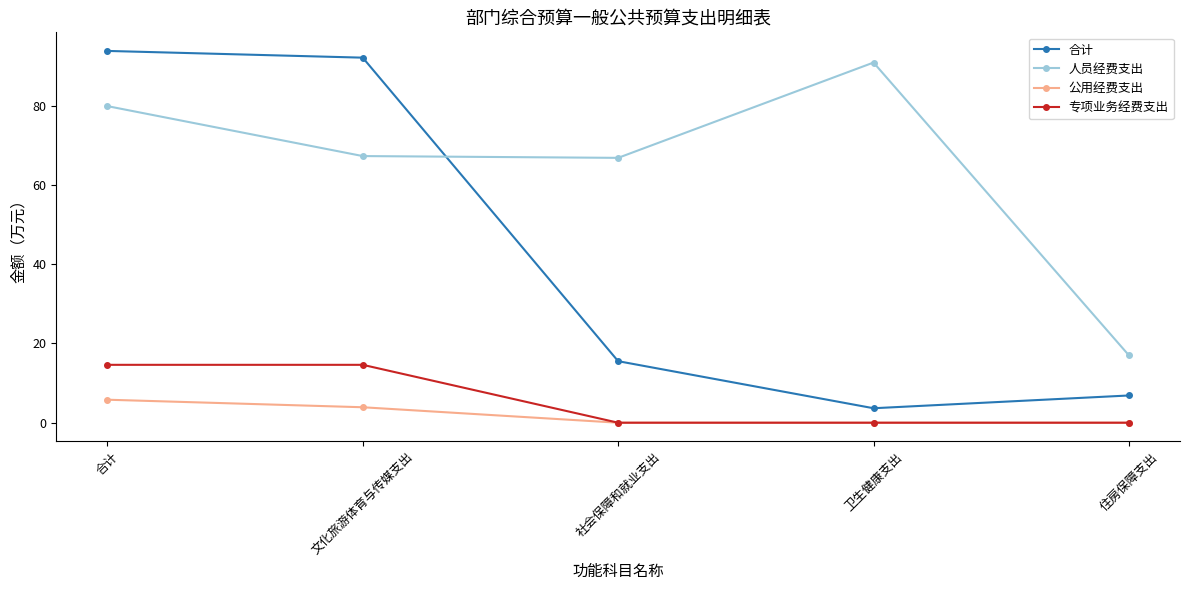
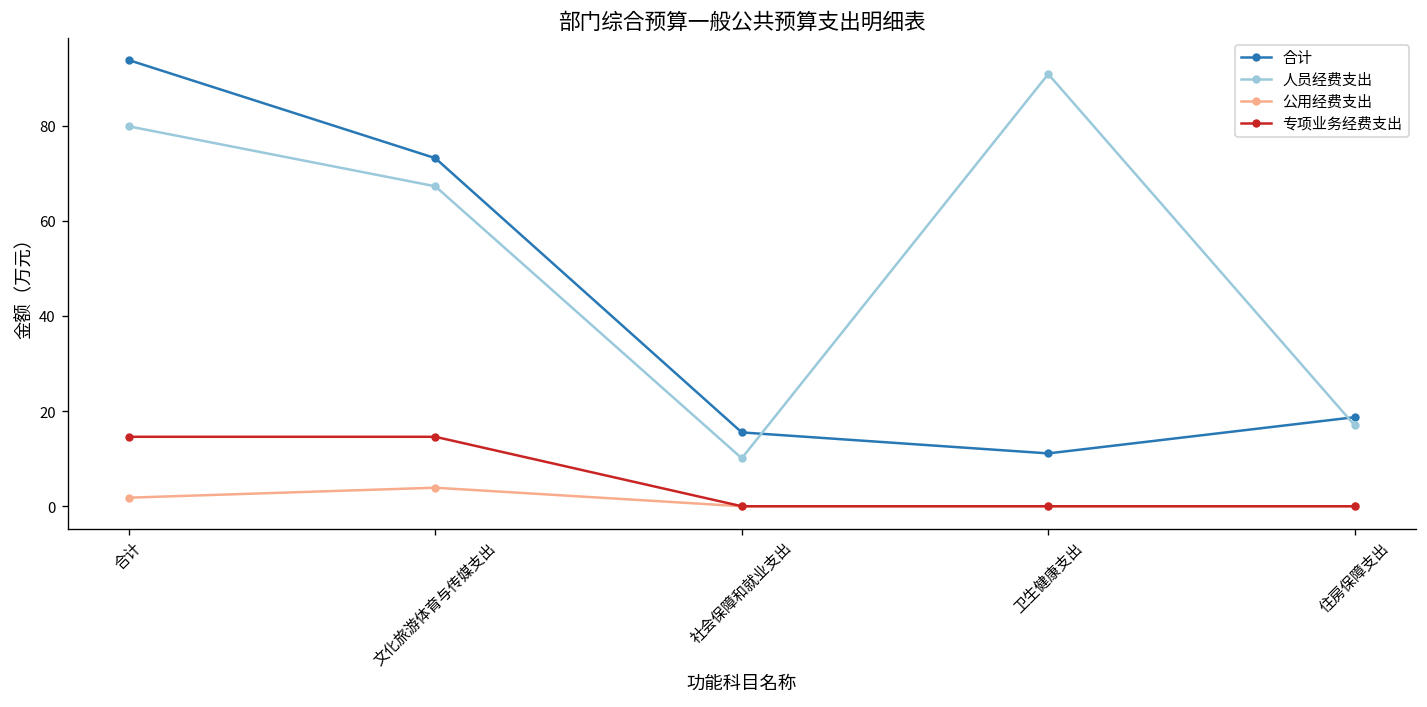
  {
    "合计": {
      "合计": 94,
-     "文化旅游体育与传媒支出": 92,
+     "文化旅游体育与传媒支出": 73,
      "社会保障和就业支出": 16,
-     "卫生健康支出": 4,
-     "住房保障支出": 7
+     "卫生健康支出": 11,
+     "住房保障支出": 19
    },
    "人员经费支出": {
      "合计": 80,
      "文化旅游体育与传媒支出": 67,
-     "社会保障和就业支出": 67,
+     "社会保障和就业支出": 10,
      "卫生健康支出": 91,
      "住房保障支出": 17
    },
    "公用经费支出": {
-     "合计": 6,
+     "合计": 2,
      "文化旅游体育与传媒支出": 4
    },
    "专项业务经费支出": {
      "合计": 15,
      "文化旅游体育与传媒支出": 15
    }
  }
